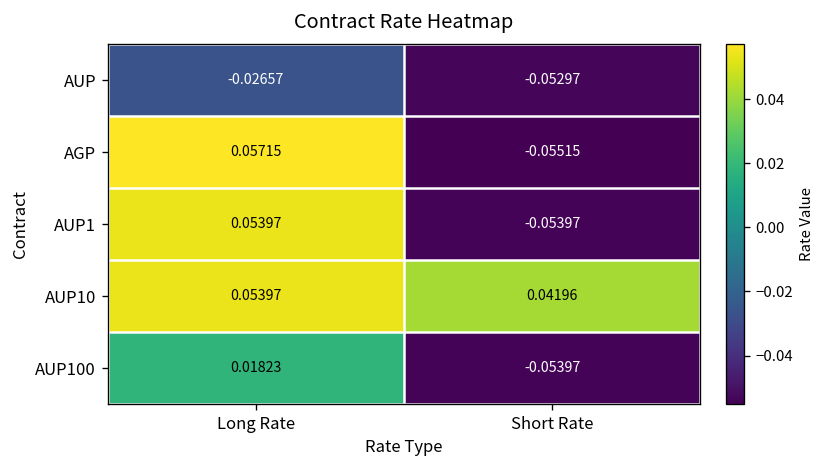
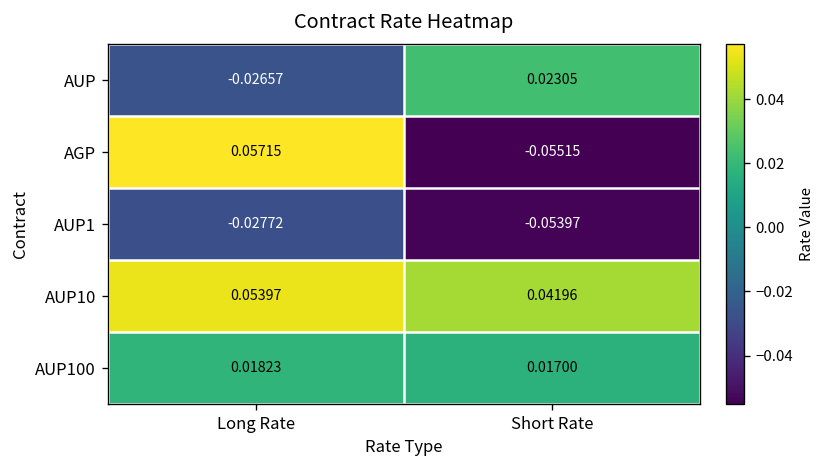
  {
    "AUP": {
      "Long Rate": -0.02657,
-     "Short Rate": -0.05297
+     "Short Rate": 0.02305
    },
    "AGP": {
      "Long Rate": 0.05715,
      "Short Rate": -0.05515
    },
    "AUP1": {
-     "Long Rate": 0.05397,
+     "Long Rate": -0.02772,
      "Short Rate": -0.05397
    },
    "AUP10": {
      "Long Rate": 0.05397,
      "Short Rate": 0.04196
    },
    "AUP100": {
      "Long Rate": 0.01823,
-     "Short Rate": -0.05397
+     "Short Rate": 0.01700
    }
  }
